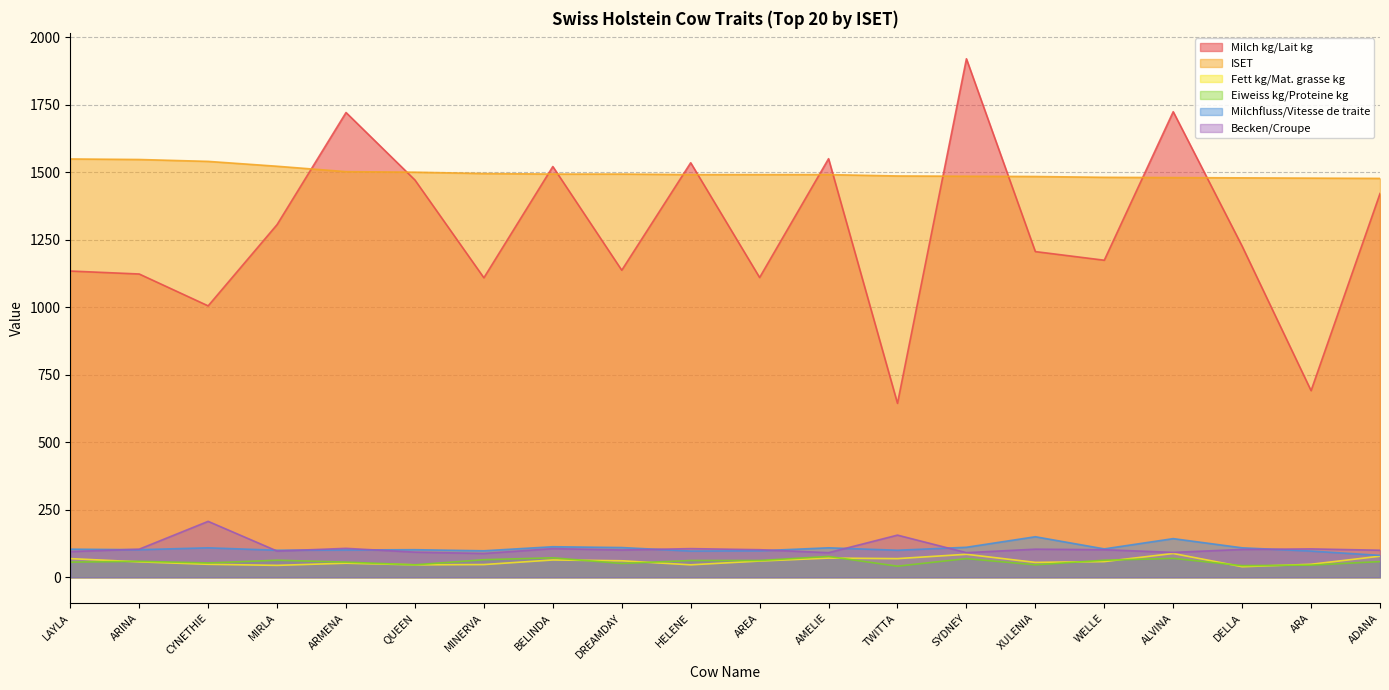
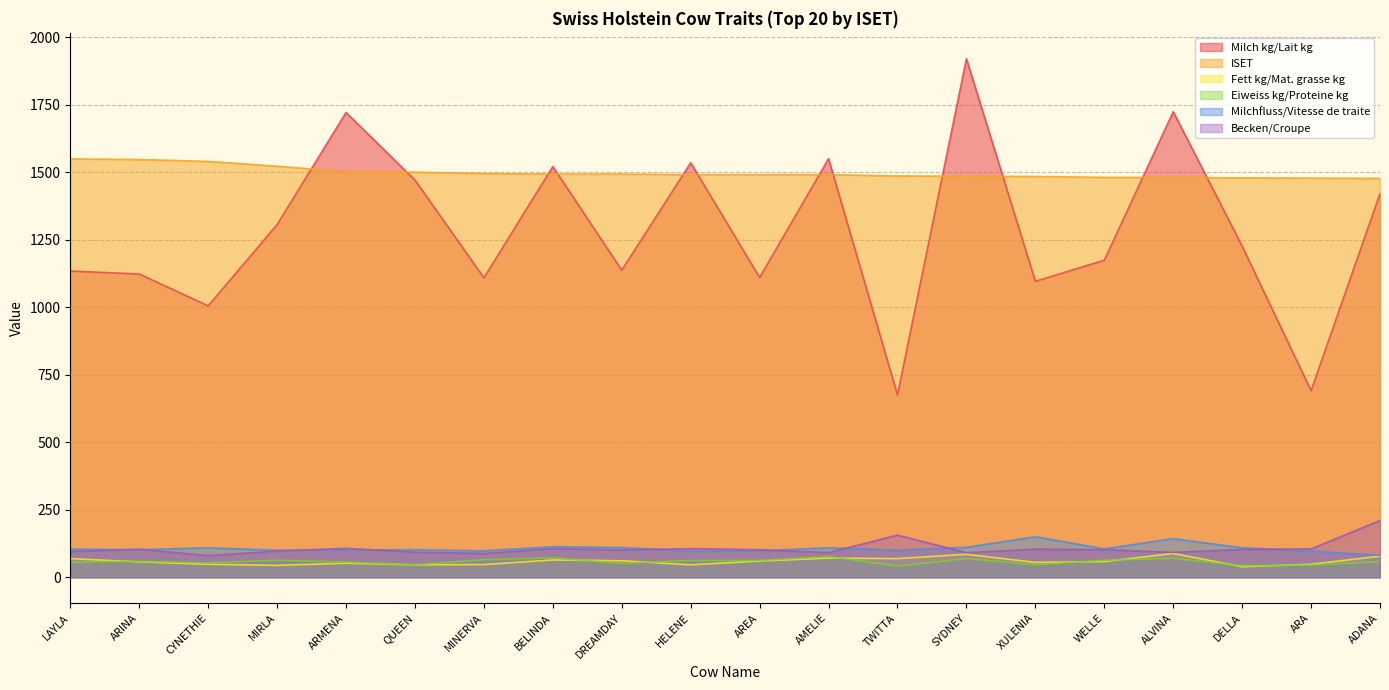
  {
    "Milch kg/Lait kg": {
      "LAYLA": 1130,
      "ARINA": 1120,
      "CYNETHIE": 1010,
      "MIRLA": 1310,
      "ARMENA": 1720,
      "QUEEN": 1470,
      "MINERVA": 1110,
      "BELINDA": 1520,
      "DREAMDAY": 1140,
      "HELENE": 1540,
      "AREA": 1110,
      "AMELIE": 1550,
-     "TWITTA": 640,
+     "TWITTA": 680,
      "SYDNEY": 1920,
-     "XULENIA": 1210,
+     "XULENIA": 1100,
      "WELLE": 1170,
      "ALVINA": 1720,
      "DELLA": 1230,
      "ARA": 690,
      "ADANA": 1420
    },
    "Eiweiss kg/Proteine kg": {
      "LAYLA": 60,
      "MIRLA": 60,
      "MINERVA": 70,
      "DREAMDAY": 50,
      "HELENE": 60,
      "TWITTA": 40,
      "SYDNEY": 70,
      "ALVINA": 70,
      "ADANA": 60
    },
    "Milchfluss/Vitesse de traite": {
      "CYNETHIE": 110,
      "MINERVA": 100,
      "AMELIE": 110,
      "TWITTA": 100,
      "SYDNEY": 110,
      "XULENIA": 150,
      "ALVINA": 140
    },
    "Becken/Croupe": {
-     "CYNETHIE": 210,
+     "CYNETHIE": 80,
      "MINERVA": 90,
      "AMELIE": 90,
      "TWITTA": 160,
      "XULENIA": 100,
-     "ADANA": 100
+     "ADANA": 210
    }
  }
